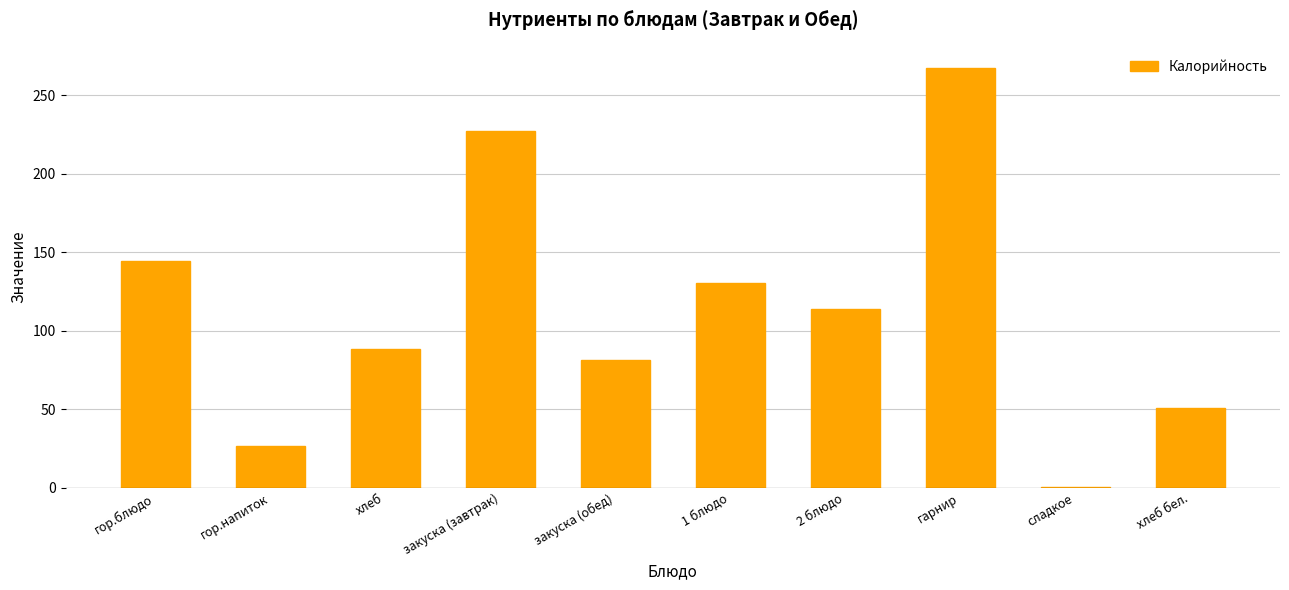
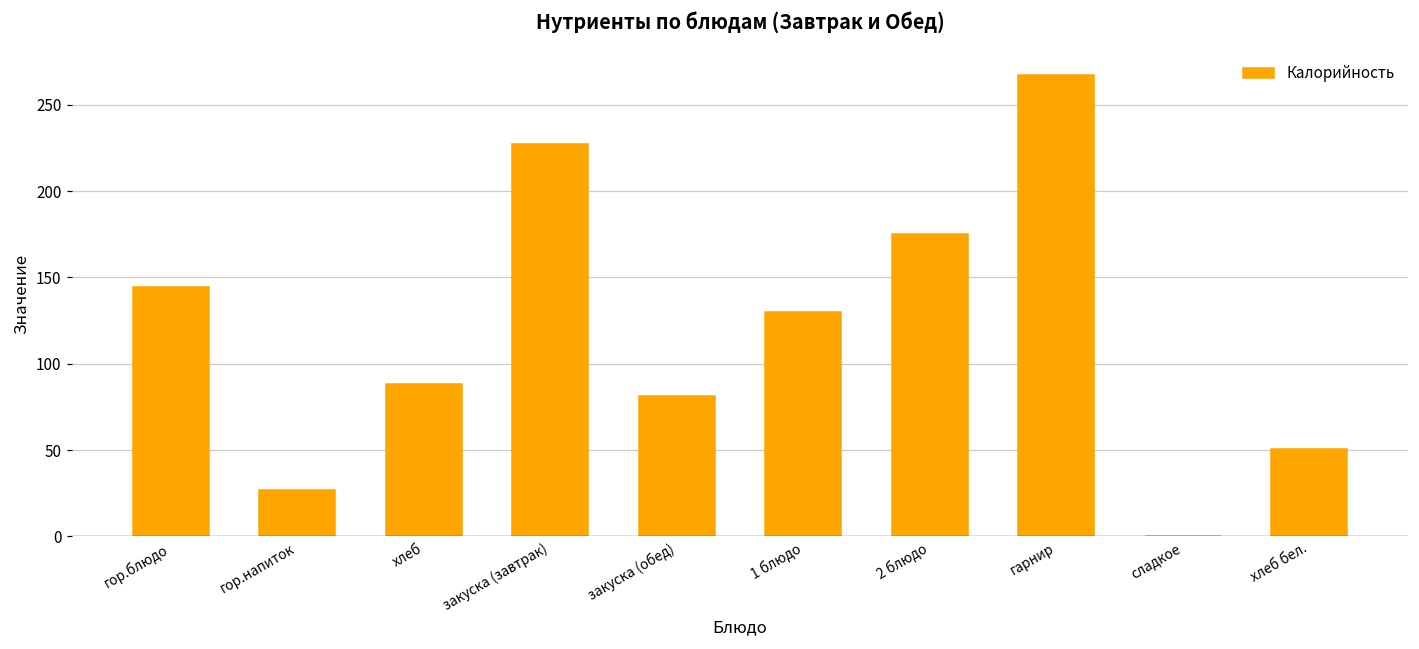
  {
    "гор.блюдо": 144,
    "гор.напиток": 27,
    "хлеб": 88,
    "закуска (завтрак)": 227,
    "закуска (обед)": 82,
    "1 блюдо": 130,
-   "2 блюдо": 114,
+   "2 блюдо": 175,
    "гарнир": 268,
    "хлеб бел.": 51
  }
